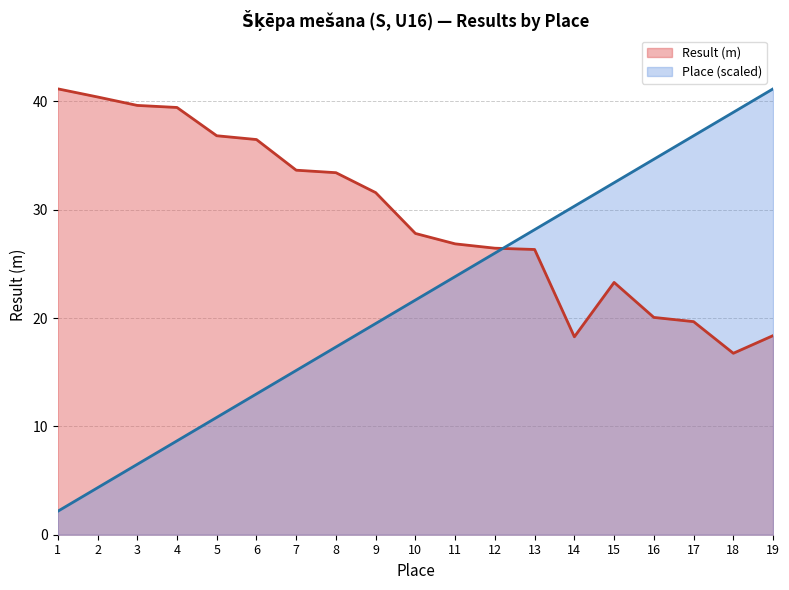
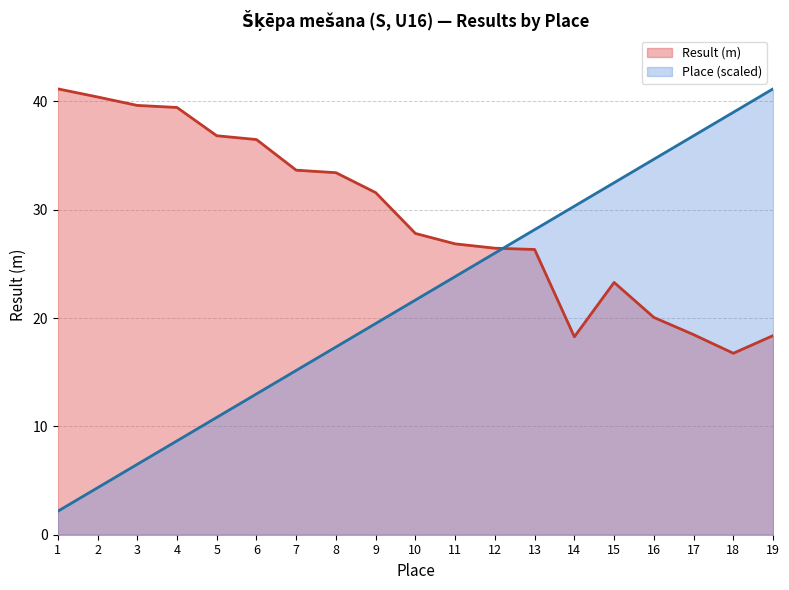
  {
    "Result (m)": {
      "1": 41.2,
      "2": 40.4,
      "3": 39.6,
      "4": 39.4,
      "5": 36.8,
      "6": 36.5,
      "7": 33.7,
      "8": 33.4,
      "9": 31.6,
      "10": 27.8,
      "11": 26.9,
      "12": 26.5,
      "13": 26.3,
      "14": 18.3,
      "15": 23.3,
      "16": 20.1,
-     "17": 19.7,
+     "17": 18.5,
      "18": 16.8,
      "19": 18.4
    },
    "Place (scaled)": {
      "1": 2.2,
      "2": 4.3,
      "3": 6.5,
      "4": 8.7,
      "5": 10.8,
      "6": 13.0,
      "7": 15.2,
      "8": 17.3,
      "9": 19.5,
      "10": 21.7,
      "11": 23.8,
      "12": 26.0,
      "13": 28.2,
      "14": 30.3,
      "15": 32.5,
      "16": 34.7,
      "17": 36.8,
      "18": 39.0,
      "19": 41.2
    }
  }
